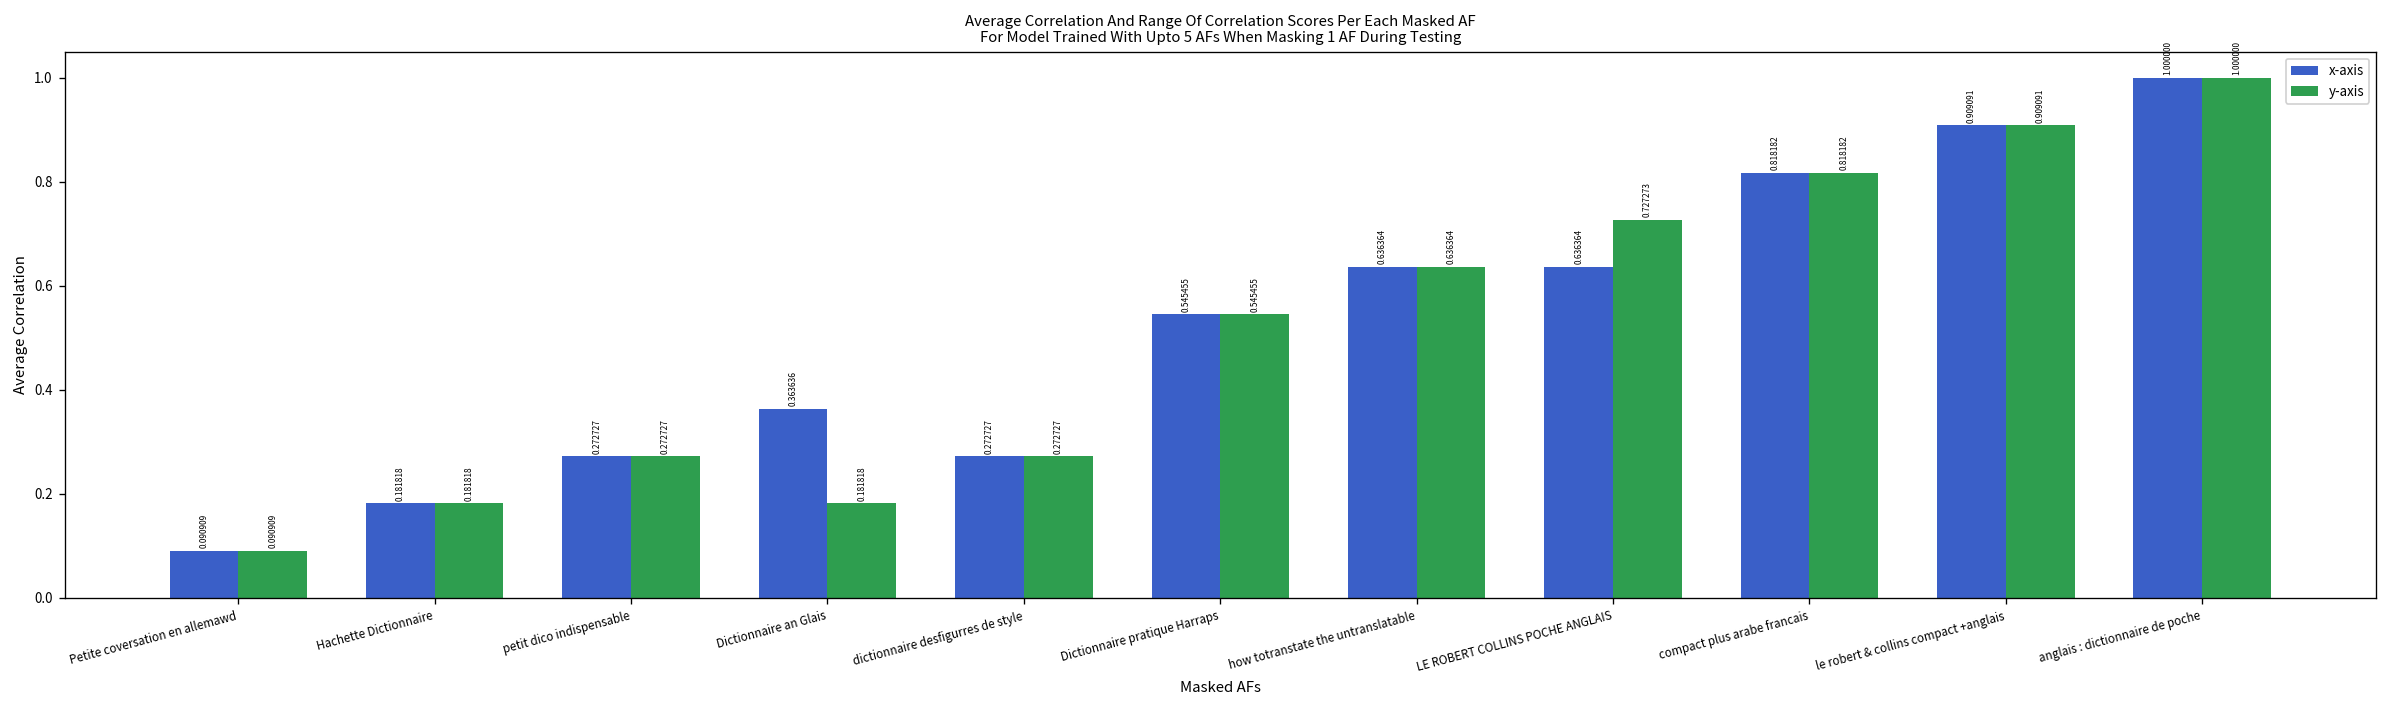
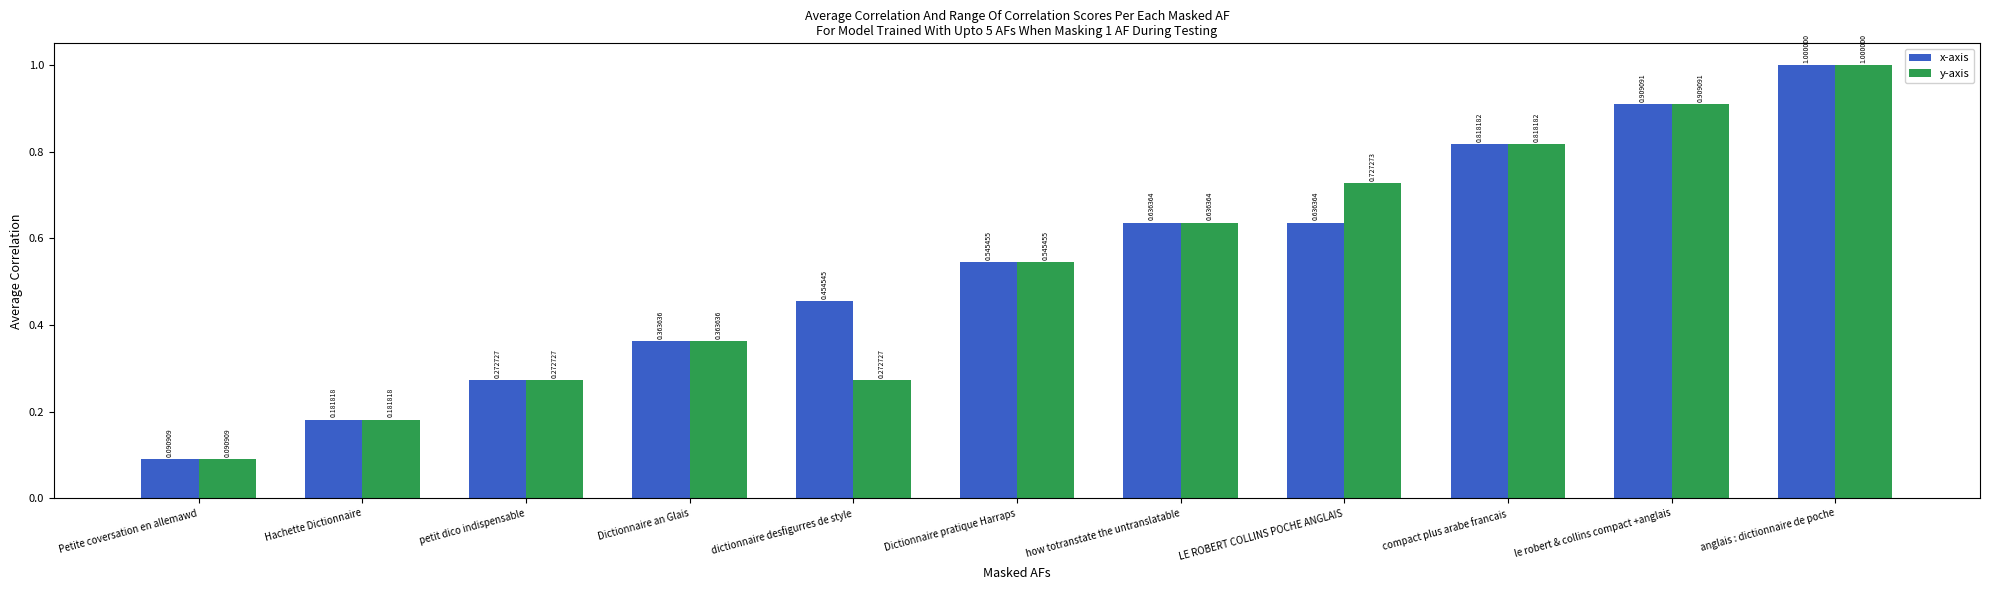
  {
    "x-axis": {
      "Petite coversation en allemawd": 0.090909,
      "Hachette Dictionnaire": 0.181818,
      "petit dico indispensable": 0.272727,
      "Dictionnaire an Glais": 0.363636,
-     "dictionnaire desfigurres de style": 0.272727,
+     "dictionnaire desfigurres de style": 0.454545,
      "Dictionnaire pratique Harraps": 0.545455,
      "how totranstate the untranslatable": 0.636364,
      "LE ROBERT COLLINS POCHE ANGLAIS": 0.636364,
      "compact plus arabe francais": 0.818182,
      "le robert & collins compact +anglais": 0.909091,
      "anglais : dictionnaire de poche": 1.000000
    },
    "y-axis": {
      "Petite coversation en allemawd": 0.090909,
      "Hachette Dictionnaire": 0.181818,
      "petit dico indispensable": 0.272727,
-     "Dictionnaire an Glais": 0.181818,
+     "Dictionnaire an Glais": 0.363636,
      "dictionnaire desfigurres de style": 0.272727,
      "Dictionnaire pratique Harraps": 0.545455,
      "how totranstate the untranslatable": 0.636364,
      "LE ROBERT COLLINS POCHE ANGLAIS": 0.727273,
      "compact plus arabe francais": 0.818182,
      "le robert & collins compact +anglais": 0.909091,
      "anglais : dictionnaire de poche": 1.000000
    }
  }
